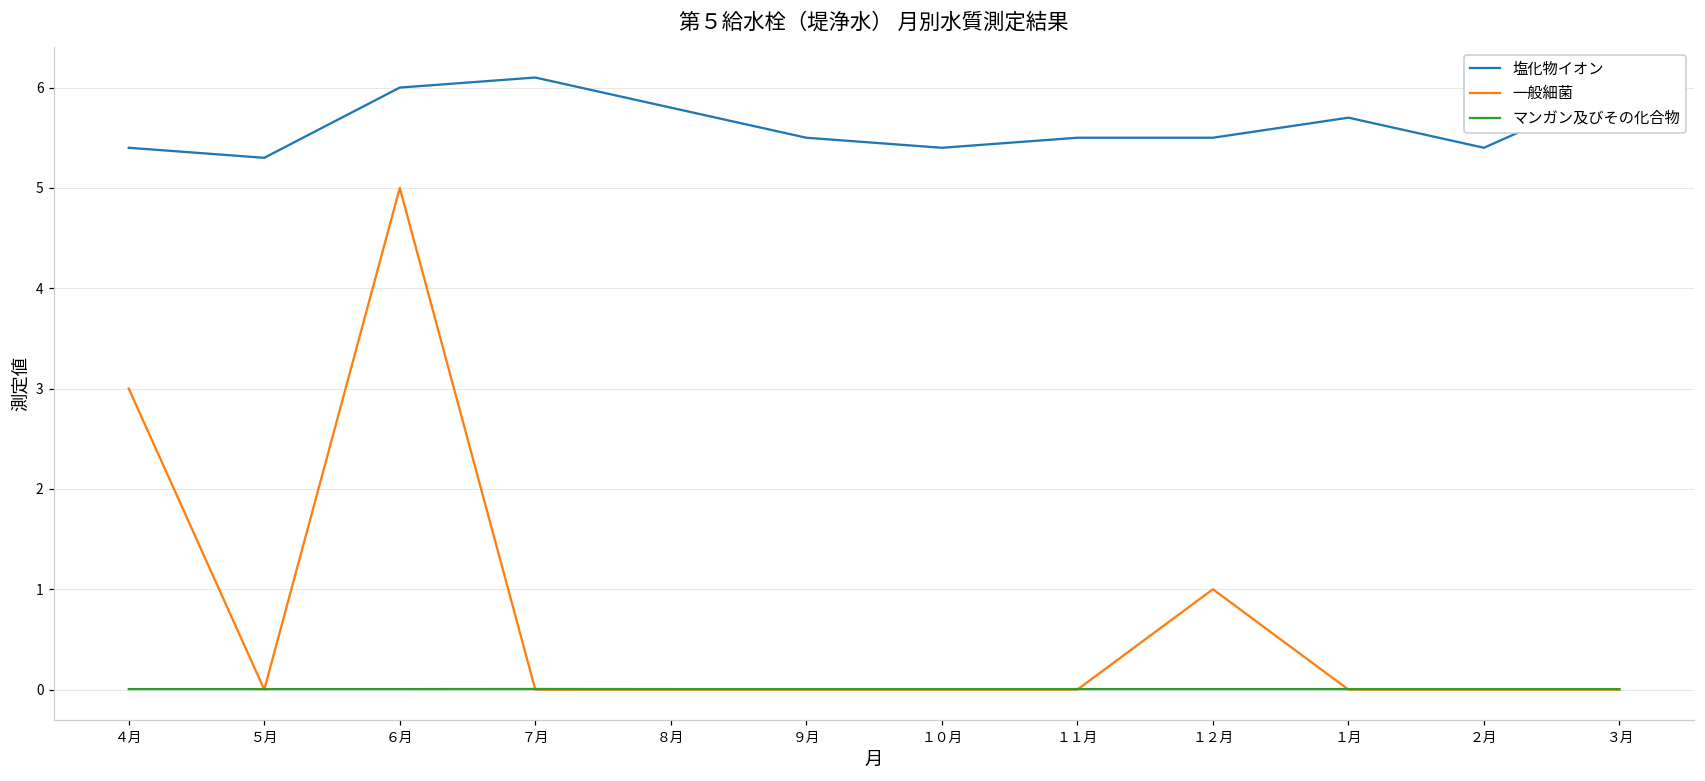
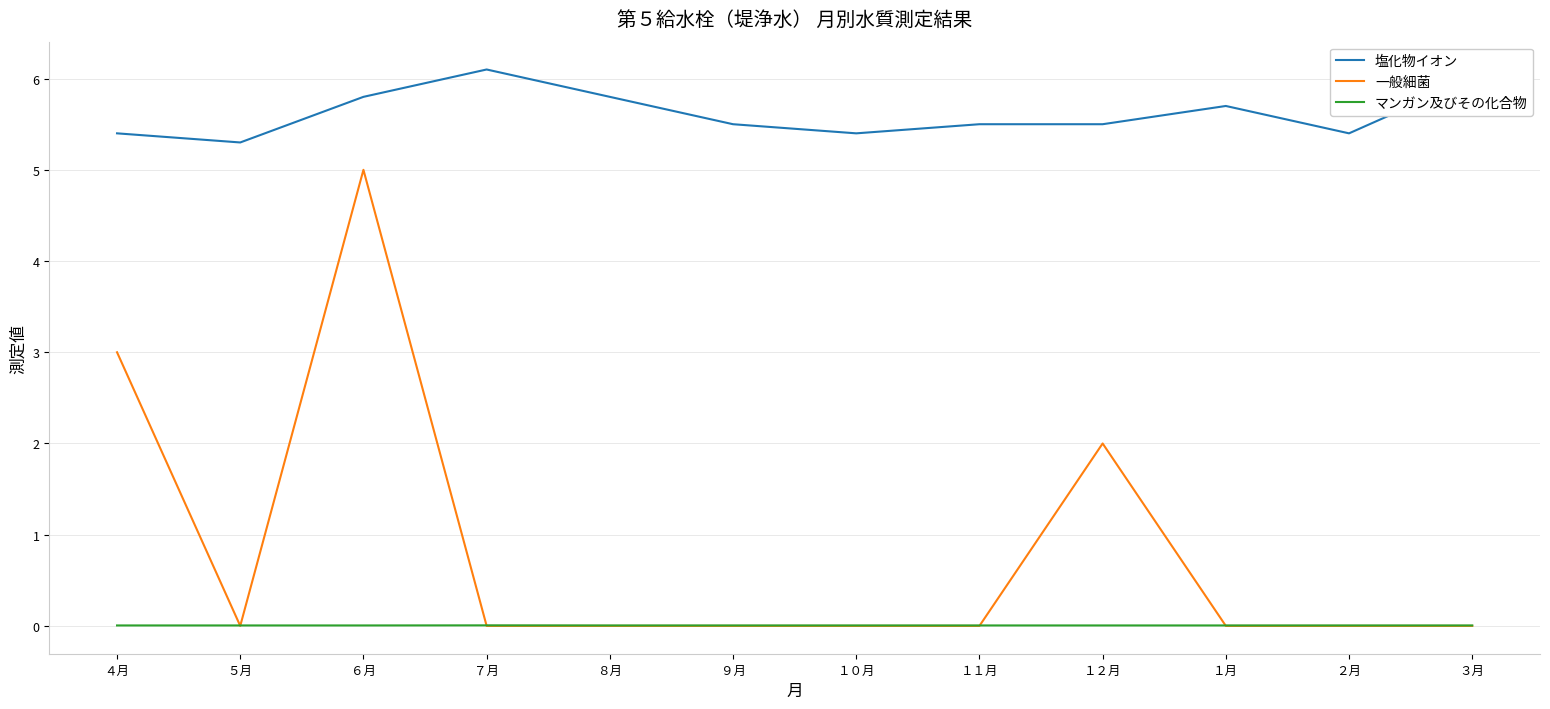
  {
    "塩化物イオン": {
      "４月": 5.4,
      "５月": 5.3,
-     "６月": 6.0,
+     "６月": 5.8,
      "７月": 6.1,
      "８月": 5.8,
      "９月": 5.5,
      "１０月": 5.4,
      "１１月": 5.5,
      "１２月": 5.5,
      "１月": 5.7,
      "２月": 5.4
    },
    "一般細菌": {
      "４月": 3,
      "６月": 5,
-     "１２月": 1
+     "１２月": 2
    },
    "マンガン及びその化合物": {
      "４月": 0.0,
      "６月": 0.0,
      "１２月": 0.0
    }
  }
